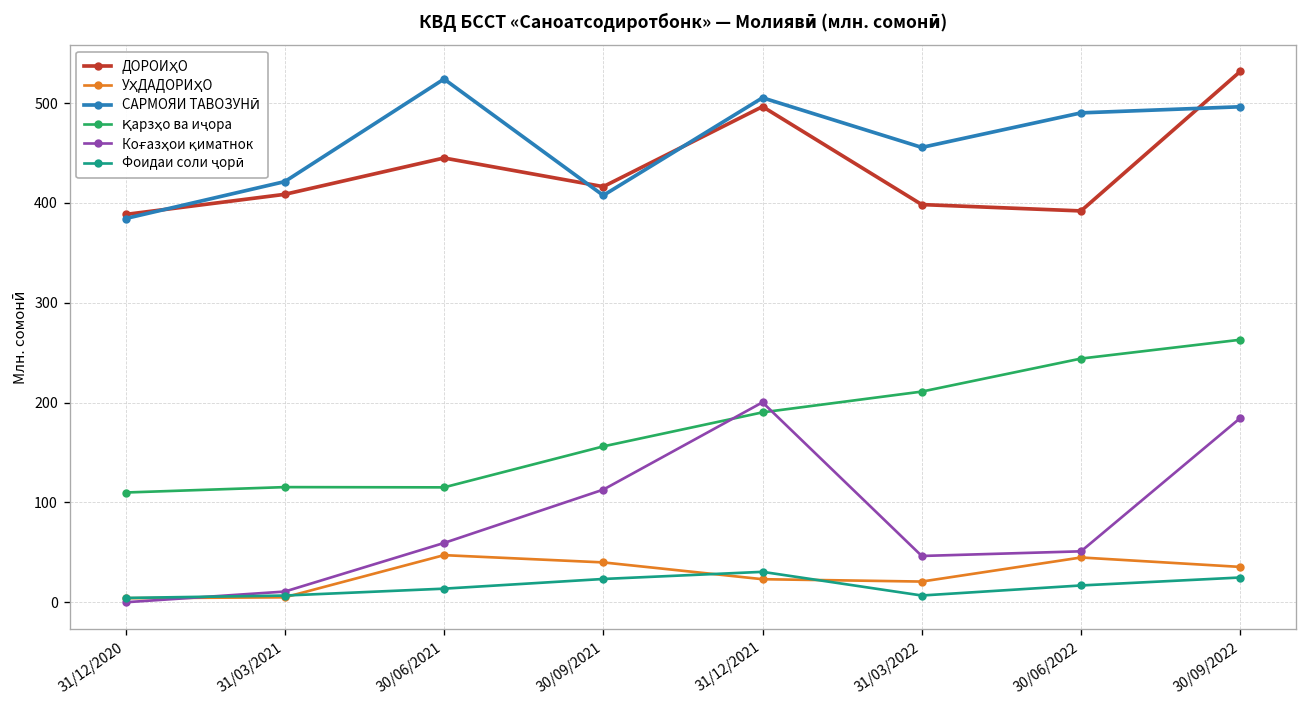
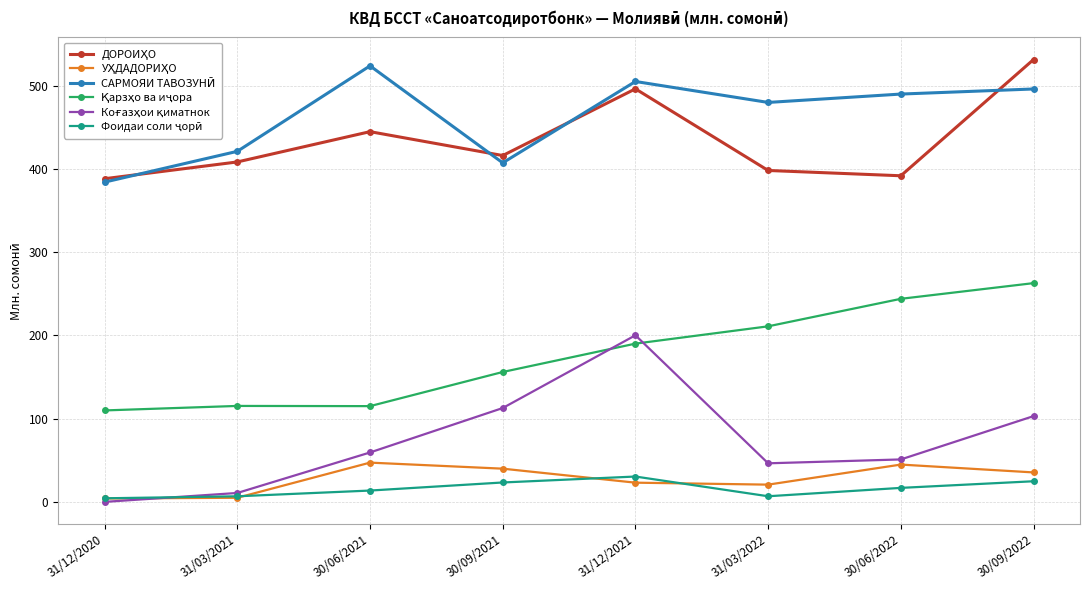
  {
    "ДОРОИҲО": {
      "31/12/2020": 390,
      "31/03/2021": 410,
      "30/06/2021": 440,
      "30/09/2021": 420,
      "31/12/2021": 500,
      "31/03/2022": 400,
      "30/06/2022": 390,
      "30/09/2022": 530
    },
    "УҲДАДОРИҲО": {
      "30/06/2021": 50,
      "30/09/2021": 40,
      "31/12/2021": 20,
      "31/03/2022": 20,
      "30/06/2022": 40,
      "30/09/2022": 40
    },
    "САРМОЯИ ТАВОЗУНӢ": {
      "31/12/2020": 380,
      "31/03/2021": 420,
      "30/06/2021": 520,
      "30/09/2021": 410,
      "31/12/2021": 510,
-     "31/03/2022": 460,
+     "31/03/2022": 480,
      "30/06/2022": 490,
      "30/09/2022": 500
    },
    "Коғазҳои қиматнок": {
      "31/12/2020": 0,
      "31/03/2021": 10,
      "30/06/2021": 60,
      "30/09/2021": 110,
      "31/12/2021": 200,
      "31/03/2022": 50,
      "30/06/2022": 50,
-     "30/09/2022": 180
+     "30/09/2022": 100
    }
  }
